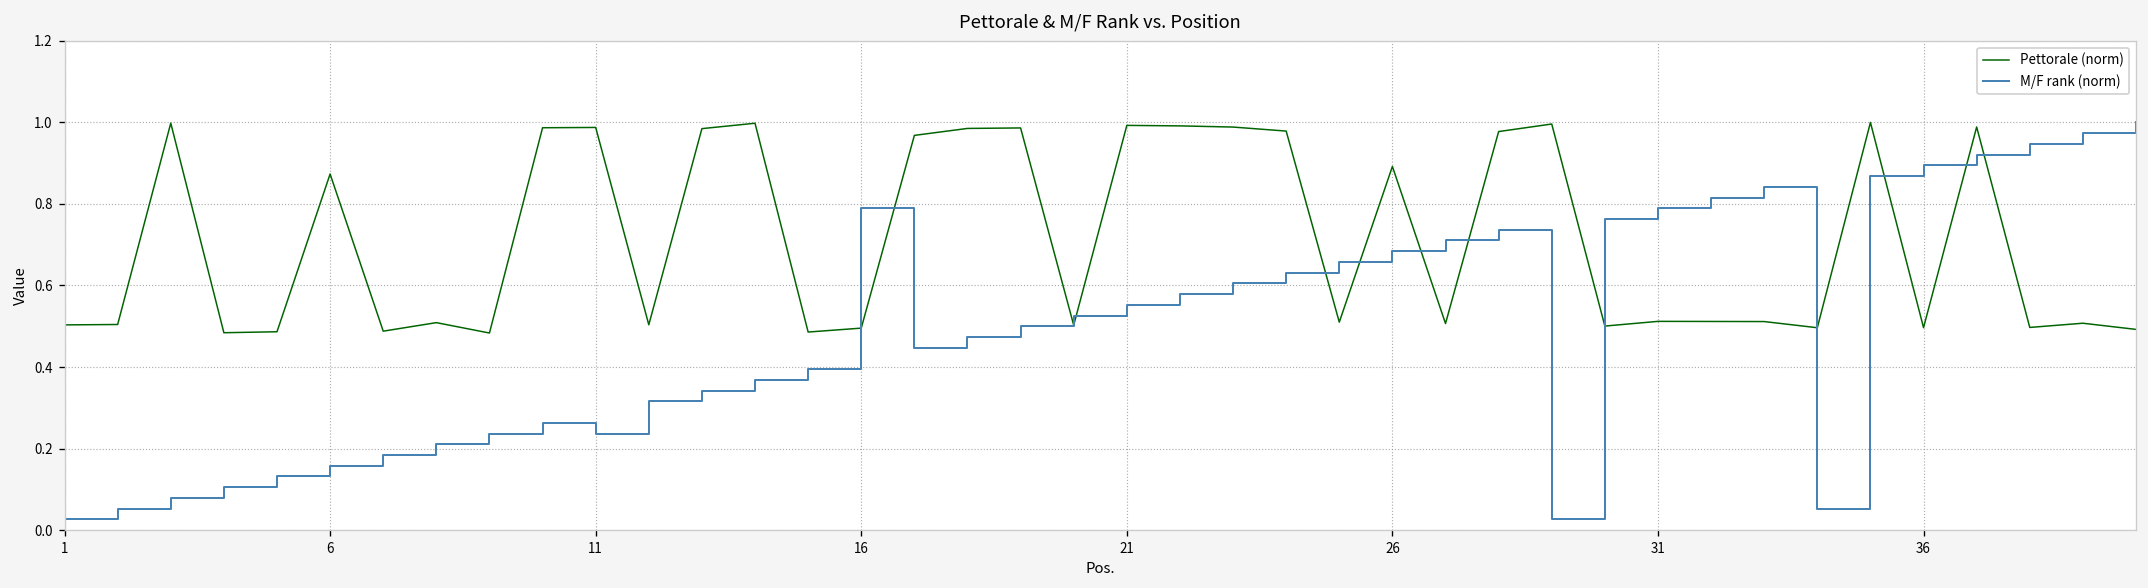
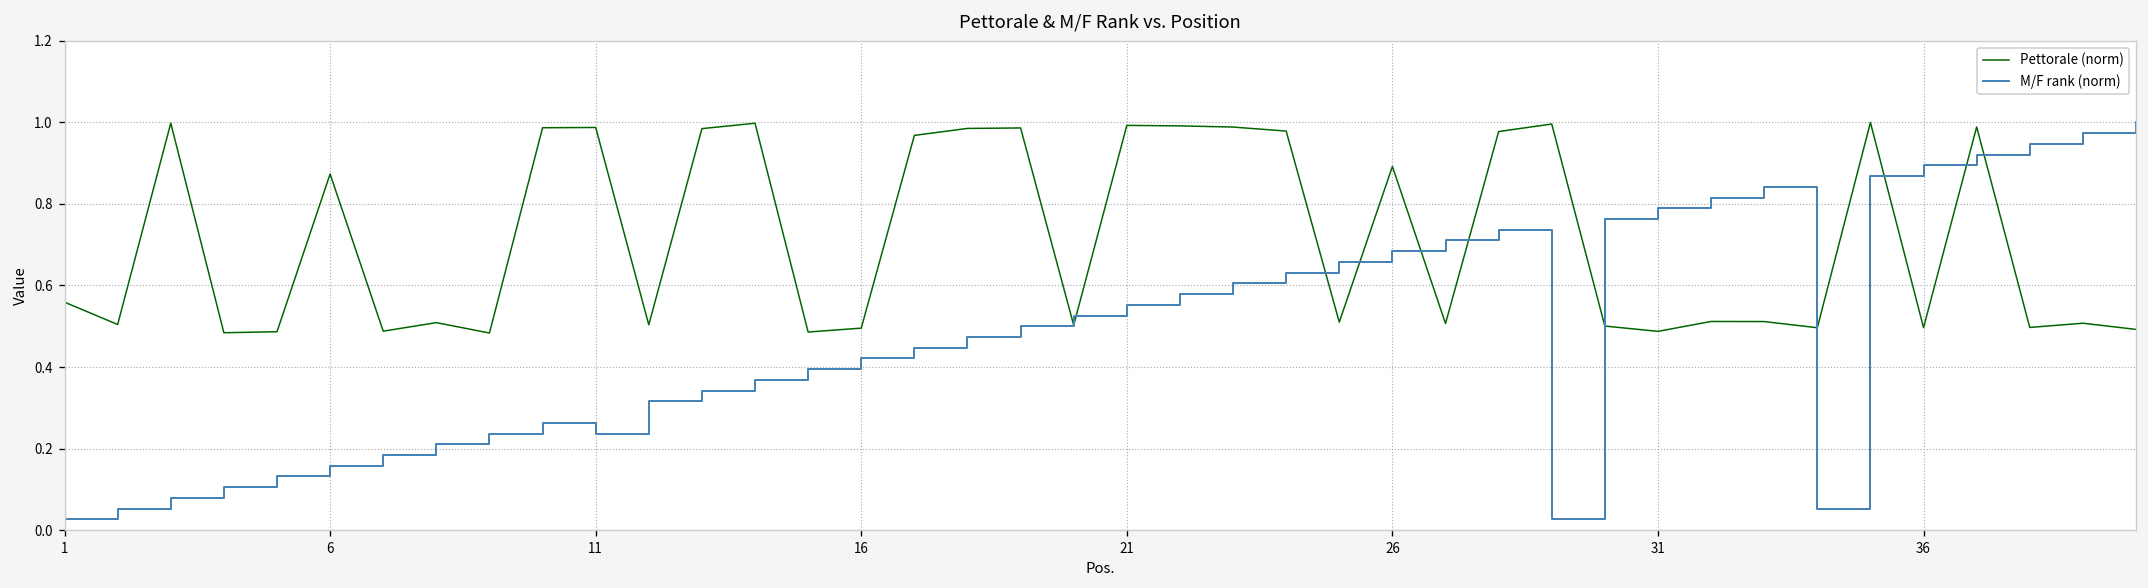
  {
    "Pettorale (norm)": {
-     "1": 0.50,
+     "1": 0.56,
      "6": 0.87,
      "11": 0.99,
      "16": 0.50,
      "21": 0.99,
      "26": 0.89,
-     "31": 0.51,
+     "31": 0.49,
      "36": 0.50
    },
    "M/F rank (norm)": {
      "1": 0.03,
      "6": 0.16,
      "11": 0.24,
-     "16": 0.79,
+     "16": 0.42,
      "21": 0.55,
      "26": 0.68,
      "31": 0.79,
      "36": 0.89
    }
  }
